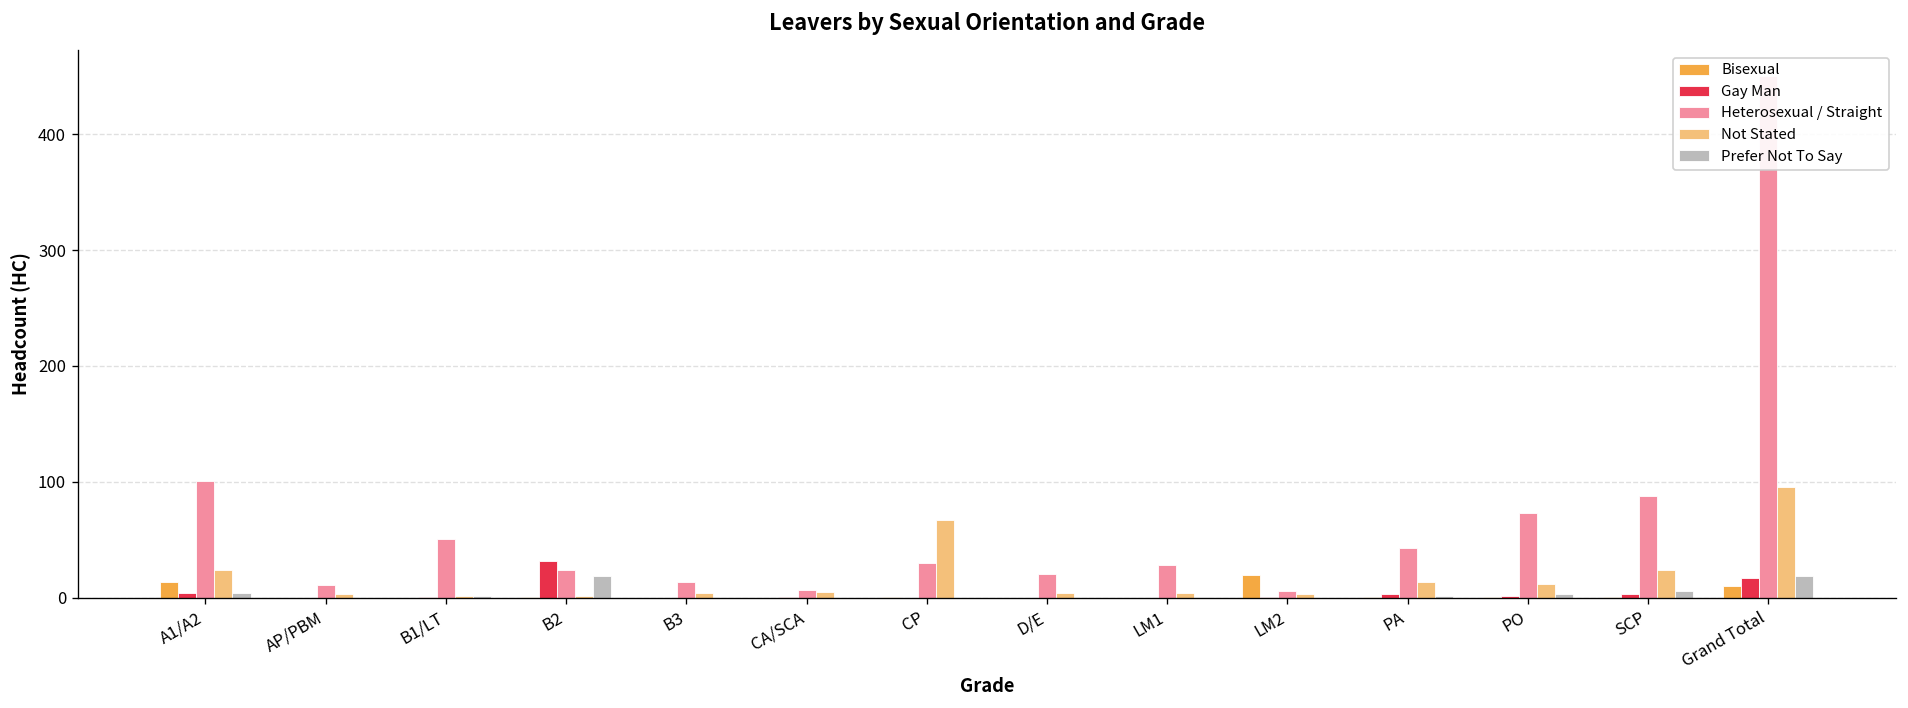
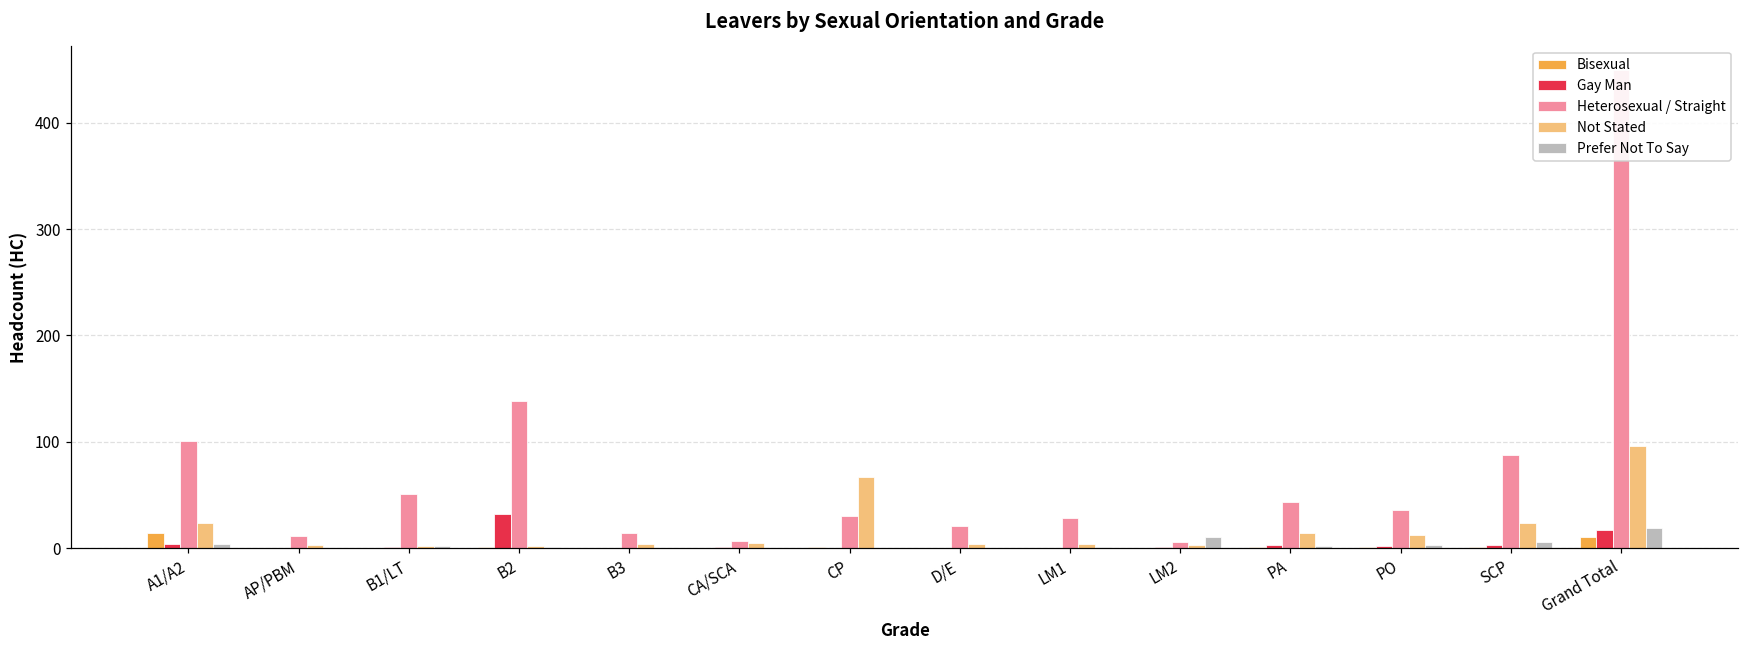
  {
    "Bisexual": {
      "A1/A2": 10,
      "AP/PBM": 0,
      "B1/LT": 0,
      "B3": 0,
      "CA/SCA": 0,
      "D/E": 0,
      "LM1": 0,
-     "LM2": 20,
+     "LM2": 0,
      "Grand Total": 10
    },
    "Gay Man": {
      "A1/A2": 0,
      "AP/PBM": 0,
      "B2": 30,
      "B3": 0,
      "CP": 0,
      "D/E": 0,
      "LM1": 0,
      "PA": 0,
      "SCP": 0,
      "Grand Total": 20
    },
    "Heterosexual / Straight": {
      "A1/A2": 100,
      "AP/PBM": 10,
      "B1/LT": 50,
-     "B2": 20,
+     "B2": 140,
      "B3": 10,
      "CA/SCA": 10,
      "CP": 30,
      "D/E": 20,
      "LM1": 30,
      "LM2": 10,
      "PA": 40,
-     "PO": 70,
+     "PO": 40,
      "SCP": 90
    },
    "Not Stated": {
      "A1/A2": 20,
      "AP/PBM": 0,
      "B3": 0,
      "CA/SCA": 10,
      "CP": 70,
      "D/E": 0,
      "LM1": 0,
      "LM2": 0,
      "PA": 10,
      "PO": 10,
      "SCP": 20,
      "Grand Total": 100
    },
    "Prefer Not To Say": {
      "A1/A2": 0,
      "AP/PBM": 0,
-     "B2": 20,
+     "B2": 0,
      "B3": 0,
      "CA/SCA": 0,
      "CP": 0,
      "D/E": 0,
-     "LM2": 0,
+     "LM2": 10,
      "PO": 0,
      "SCP": 10,
      "Grand Total": 20
    }
  }
